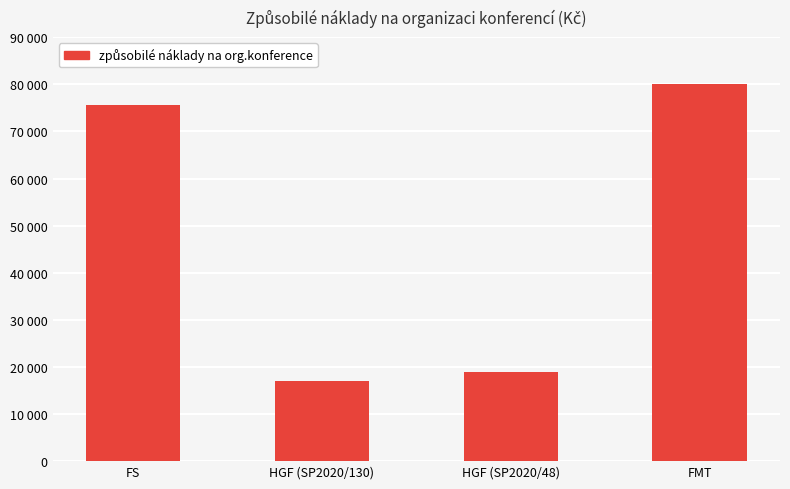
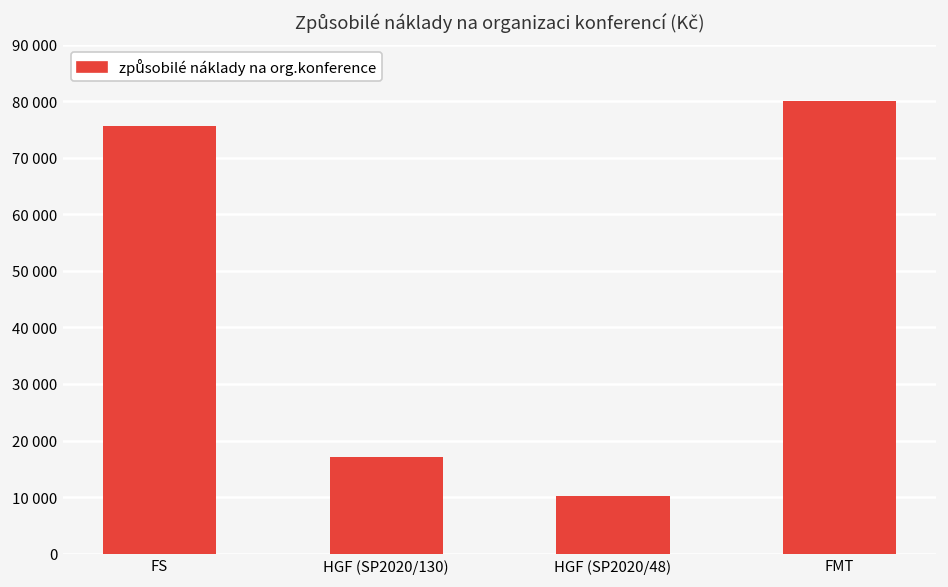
  {
    "FS": 76000,
    "HGF (SP2020/130)": 17000,
-   "HGF (SP2020/48)": 19000,
+   "HGF (SP2020/48)": 10000,
    "FMT": 80000
  }
